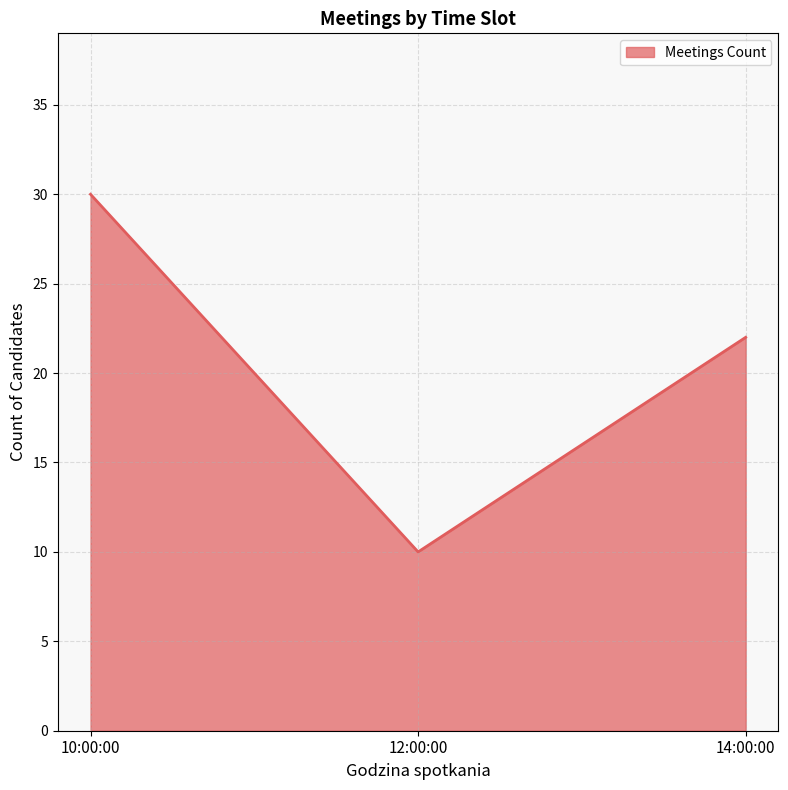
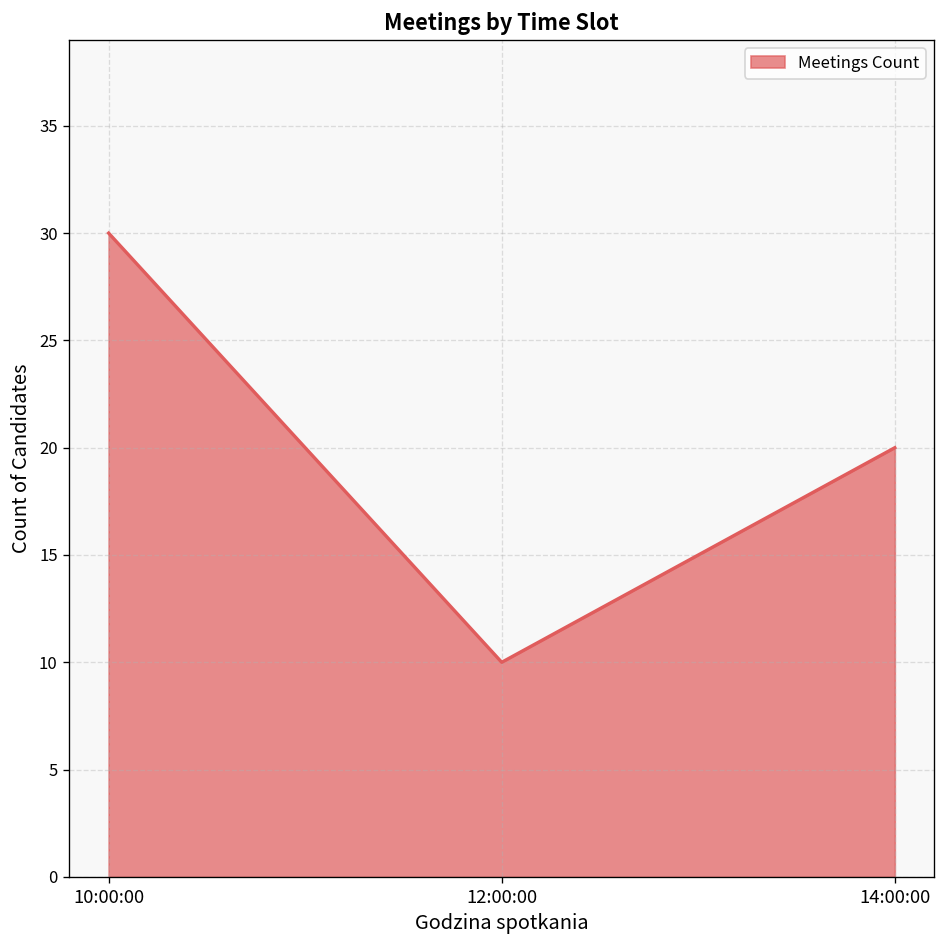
  {
    "10:00:00": 30,
    "12:00:00": 10,
-   "14:00:00": 22
+   "14:00:00": 20
  }
